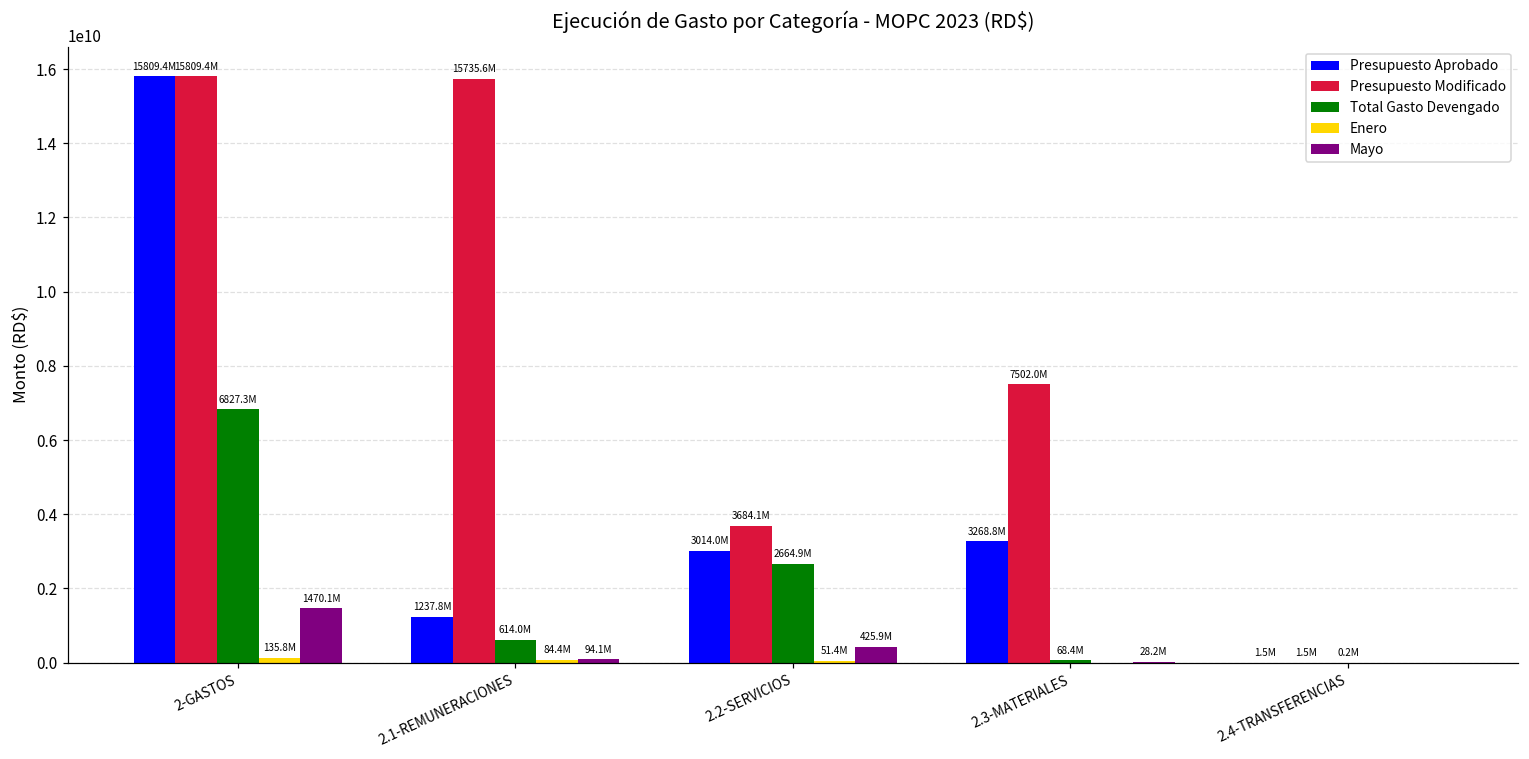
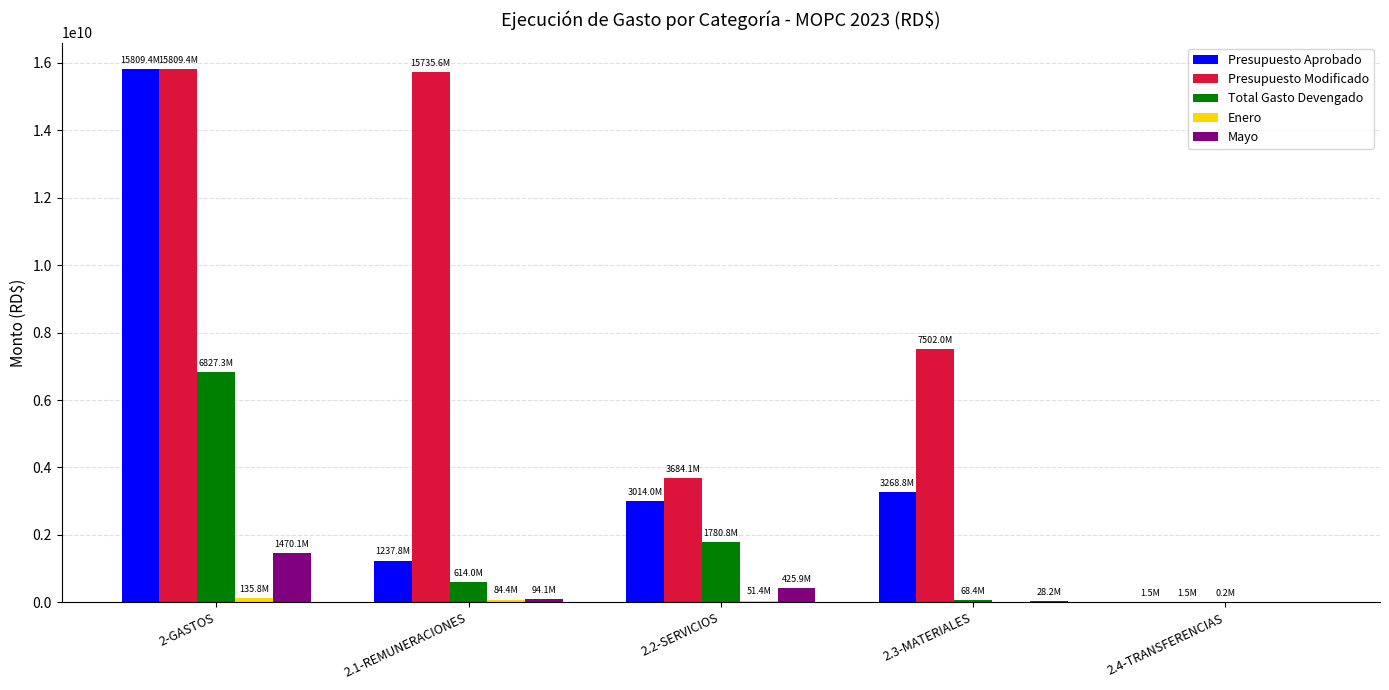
  {
    "Presupuesto Aprobado": {
      "2-GASTOS": "15809.4M",
      "2.1-REMUNERACIONES": "1237.8M",
      "2.2-SERVICIOS": "3014.0M",
      "2.3-MATERIALES": "3268.8M",
      "2.4-TRANSFERENCIAS": "1.5M"
    },
    "Presupuesto Modificado": {
      "2-GASTOS": "15809.4M",
      "2.1-REMUNERACIONES": "15735.6M",
      "2.2-SERVICIOS": "3684.1M",
      "2.3-MATERIALES": "7502.0M",
      "2.4-TRANSFERENCIAS": "1.5M"
    },
    "Total Gasto Devengado": {
      "2-GASTOS": "6827.3M",
      "2.1-REMUNERACIONES": "614.0M",
-     "2.2-SERVICIOS": "2664.9M",
+     "2.2-SERVICIOS": "1780.8M",
      "2.3-MATERIALES": "68.4M",
      "2.4-TRANSFERENCIAS": "0.2M"
    },
    "Enero": {
      "2-GASTOS": "135.8M",
      "2.1-REMUNERACIONES": "84.4M",
      "2.2-SERVICIOS": "51.4M"
    },
    "Mayo": {
      "2-GASTOS": "1470.1M",
      "2.1-REMUNERACIONES": "94.1M",
      "2.2-SERVICIOS": "425.9M",
      "2.3-MATERIALES": "28.2M"
    }
  }
